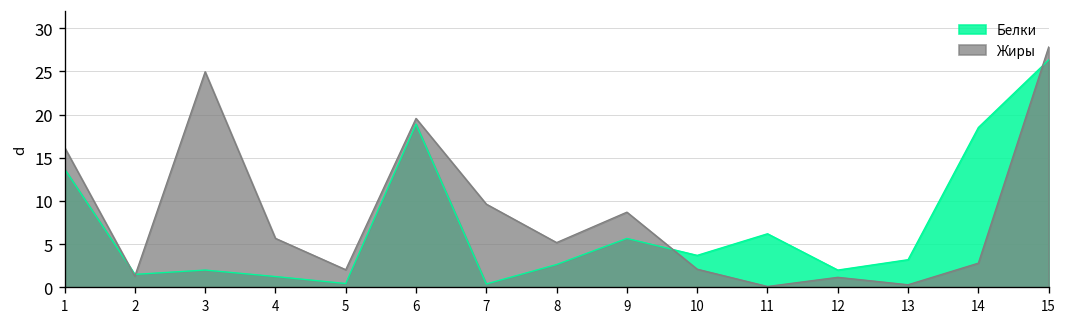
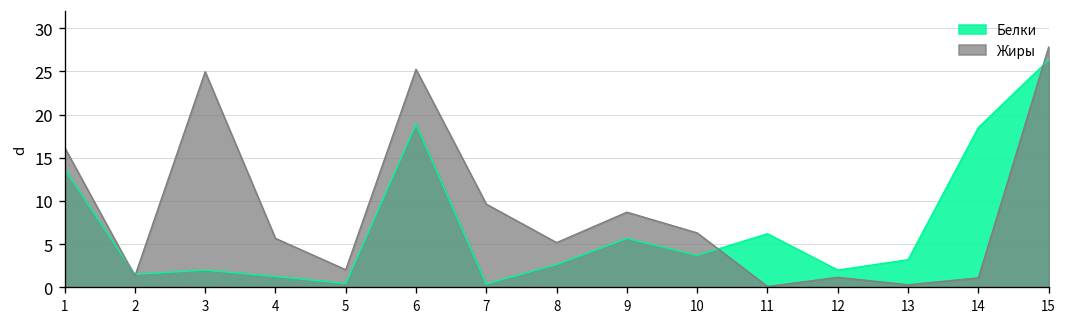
  {
    "Белки": {
      "1": 14,
      "3": 2,
      "4": 1,
      "5": 0,
      "6": 19,
      "7": 0,
      "8": 3,
      "9": 6,
      "10": 4,
      "11": 6,
      "12": 2,
      "13": 3,
      "14": 19,
      "15": 26
    },
    "Жиры": {
      "1": 16,
      "3": 25,
      "4": 6,
      "5": 2,
-     "6": 20,
+     "6": 25,
      "7": 10,
      "8": 5,
      "9": 9,
-     "10": 2,
+     "10": 6,
      "11": 0,
      "12": 1,
      "13": 0,
-     "14": 3,
+     "14": 1,
      "15": 28
    }
  }
